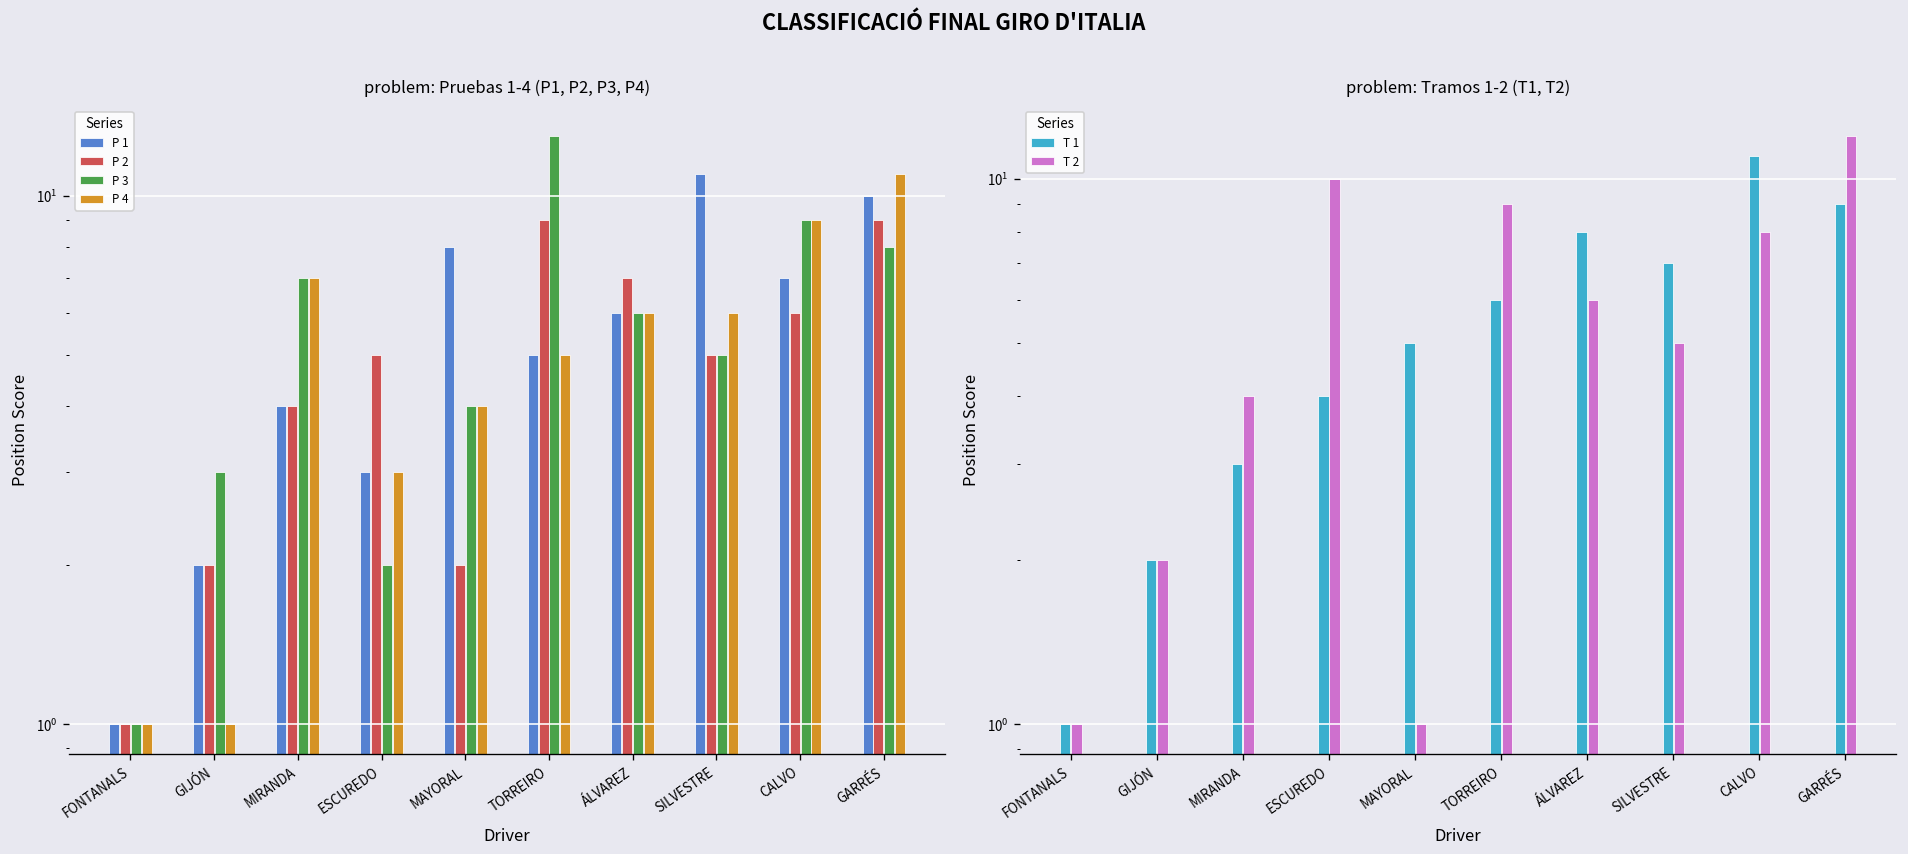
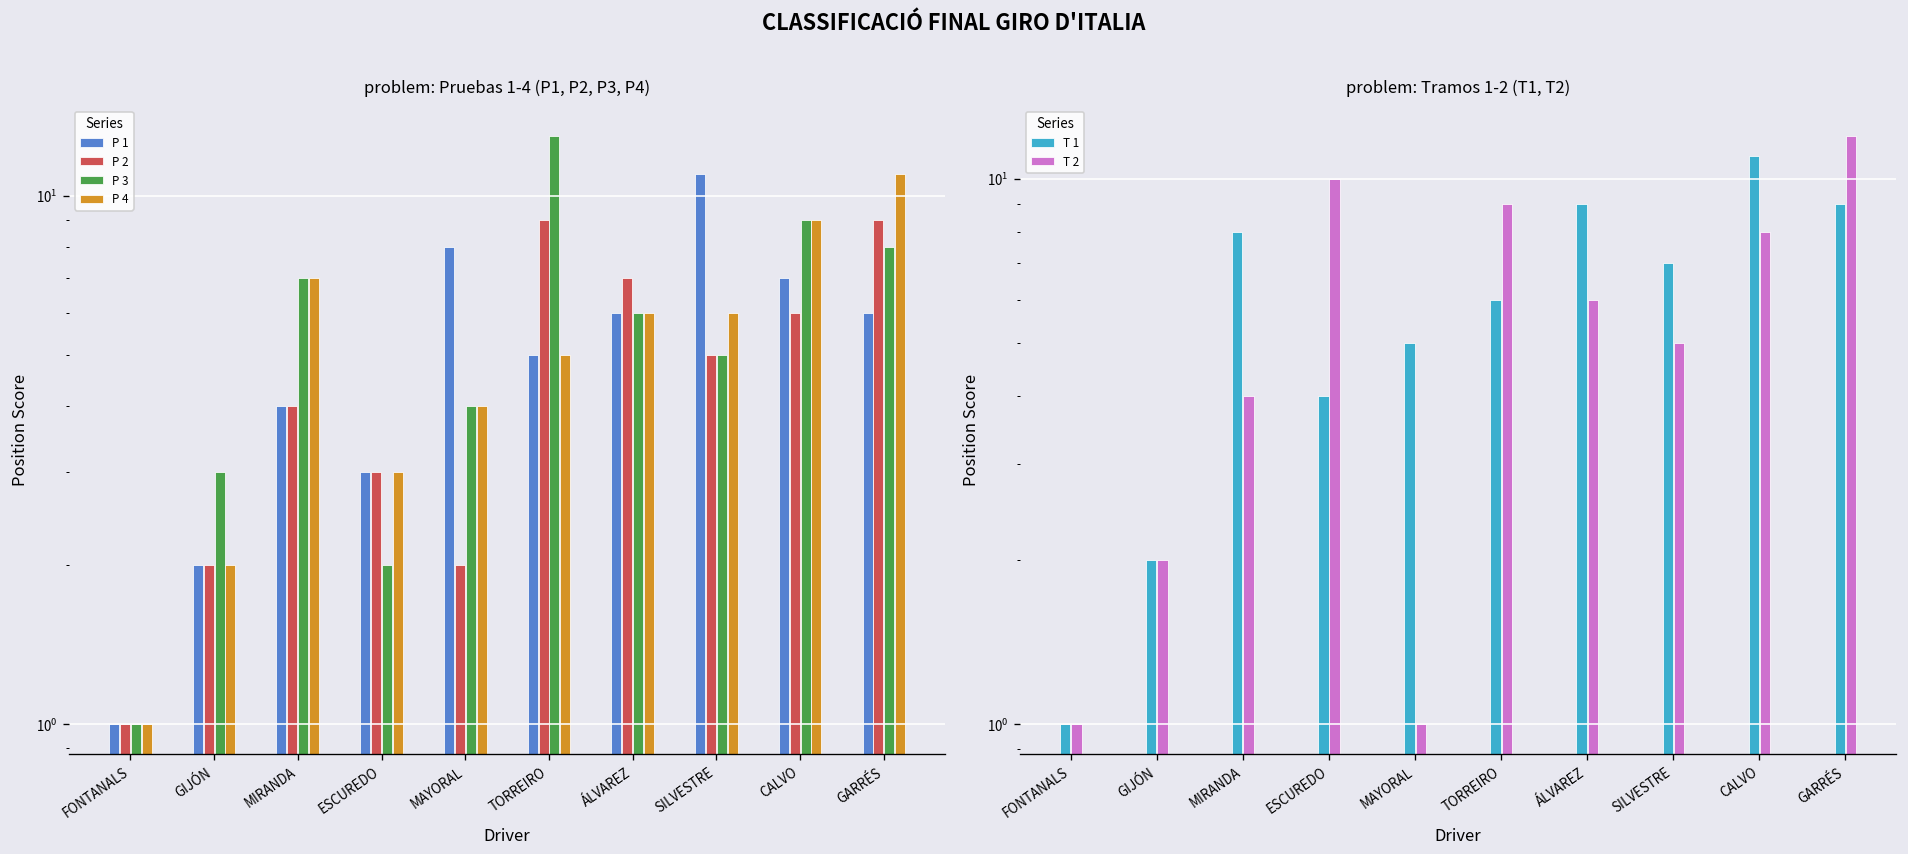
  {
    "problem: Pruebas 1-4 (P1, P2, P3, P4)": {
      "P 1": {
        "FONTANALS": 1,
        "GIJÓN": 2,
        "MIRANDA": 4,
        "ESCUREDO": 3,
        "MAYORAL": 8,
        "TORREIRO": 5,
        "ÁLVAREZ": 6,
        "SILVESTRE": 11,
        "CALVO": 7,
-       "GARRÉS": 10
+       "GARRÉS": 6
      },
      "P 2": {
        "FONTANALS": 1,
        "GIJÓN": 2,
        "MIRANDA": 4,
-       "ESCUREDO": 5,
+       "ESCUREDO": 3,
        "MAYORAL": 2,
        "TORREIRO": 9,
        "ÁLVAREZ": 7,
        "SILVESTRE": 5,
        "CALVO": 6,
        "GARRÉS": 9
      },
      "P 3": {
        "FONTANALS": 1,
        "GIJÓN": 3,
        "MIRANDA": 7,
        "ESCUREDO": 2,
        "MAYORAL": 4,
        "TORREIRO": 13,
        "ÁLVAREZ": 6,
        "SILVESTRE": 5,
        "CALVO": 9,
        "GARRÉS": 8
      },
      "P 4": {
        "FONTANALS": 1,
-       "GIJÓN": 1,
+       "GIJÓN": 2,
        "MIRANDA": 7,
        "ESCUREDO": 3,
        "MAYORAL": 4,
        "TORREIRO": 5,
        "ÁLVAREZ": 6,
        "SILVESTRE": 6,
        "CALVO": 9,
        "GARRÉS": 11
      }
    },
    "problem: Tramos 1-2 (T1, T2)": {
      "T 1": {
        "FONTANALS": 1,
        "GIJÓN": 2,
-       "MIRANDA": 3,
+       "MIRANDA": 8,
        "ESCUREDO": 4,
        "MAYORAL": 5,
        "TORREIRO": 6,
-       "ÁLVAREZ": 8,
+       "ÁLVAREZ": 9,
        "SILVESTRE": 7,
        "CALVO": 11,
        "GARRÉS": 9
      },
      "T 2": {
        "FONTANALS": 1,
        "GIJÓN": 2,
        "MIRANDA": 4,
        "ESCUREDO": 10,
        "MAYORAL": 1,
        "TORREIRO": 9,
        "ÁLVAREZ": 6,
        "SILVESTRE": 5,
        "CALVO": 8,
        "GARRÉS": 12
      }
    }
  }
